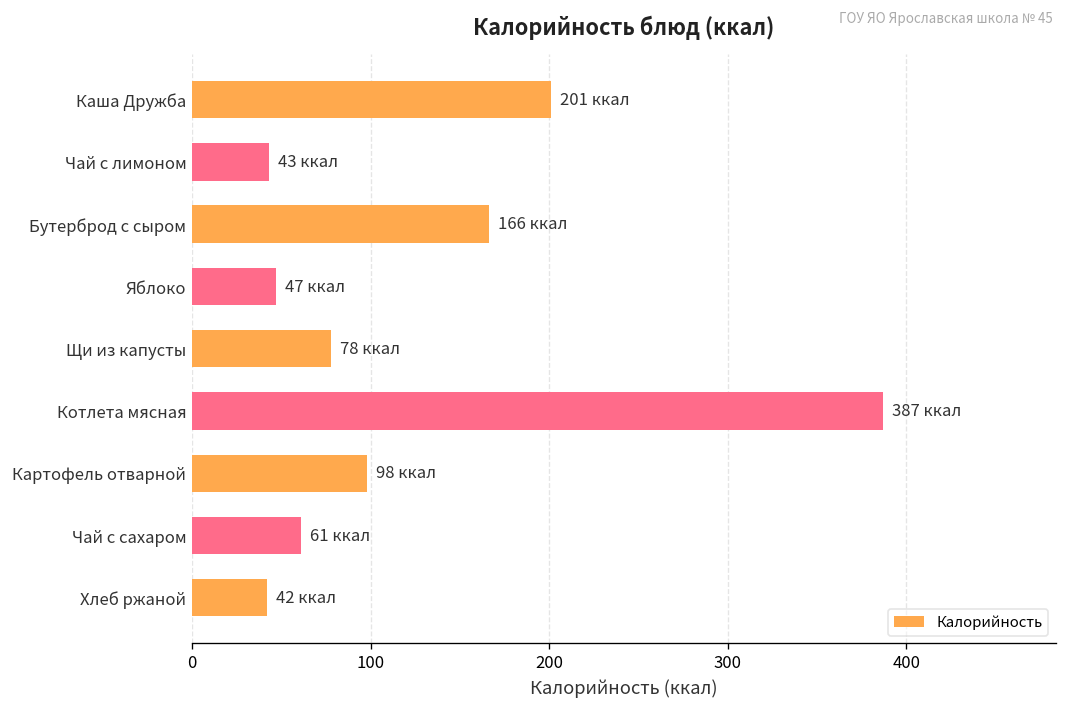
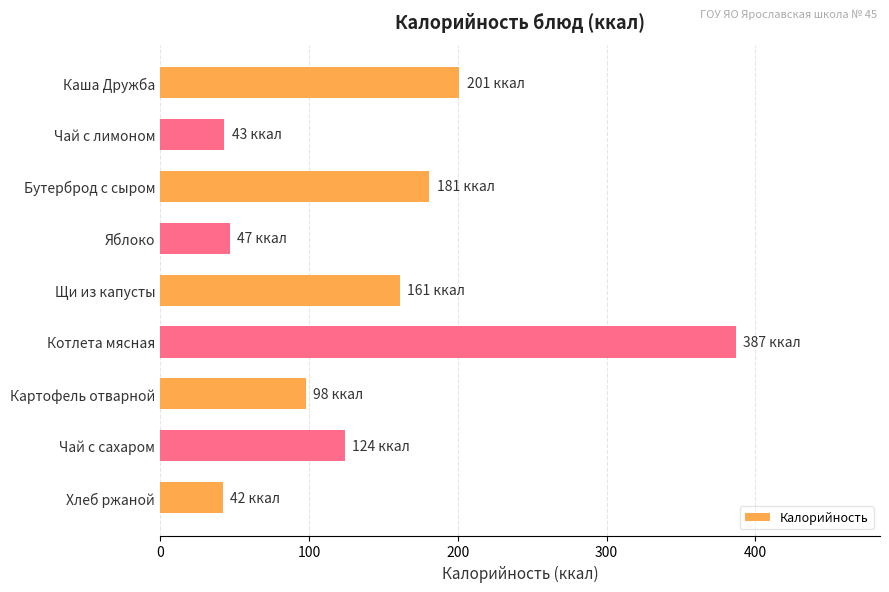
  {
    "Каша Дружба": 201,
    "Чай с лимоном": 43,
-   "Бутерброд с сыром": 166,
+   "Бутерброд с сыром": 181,
    "Яблоко": 47,
-   "Щи из капусты": 78,
+   "Щи из капусты": 161,
    "Котлета мясная": 387,
    "Картофель отварной": 98,
-   "Чай с сахаром": 61,
+   "Чай с сахаром": 124,
    "Хлеб ржаной": 42
  }
